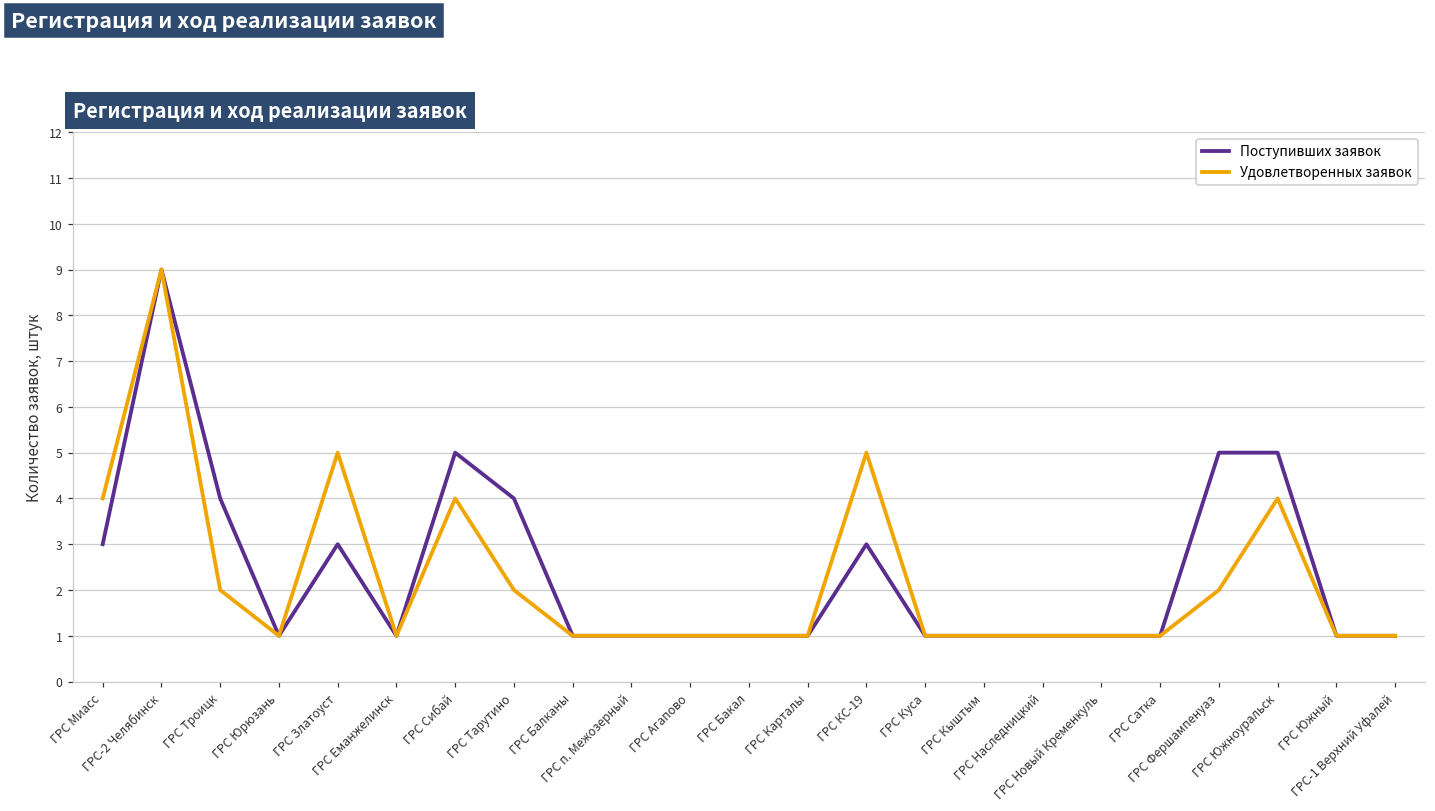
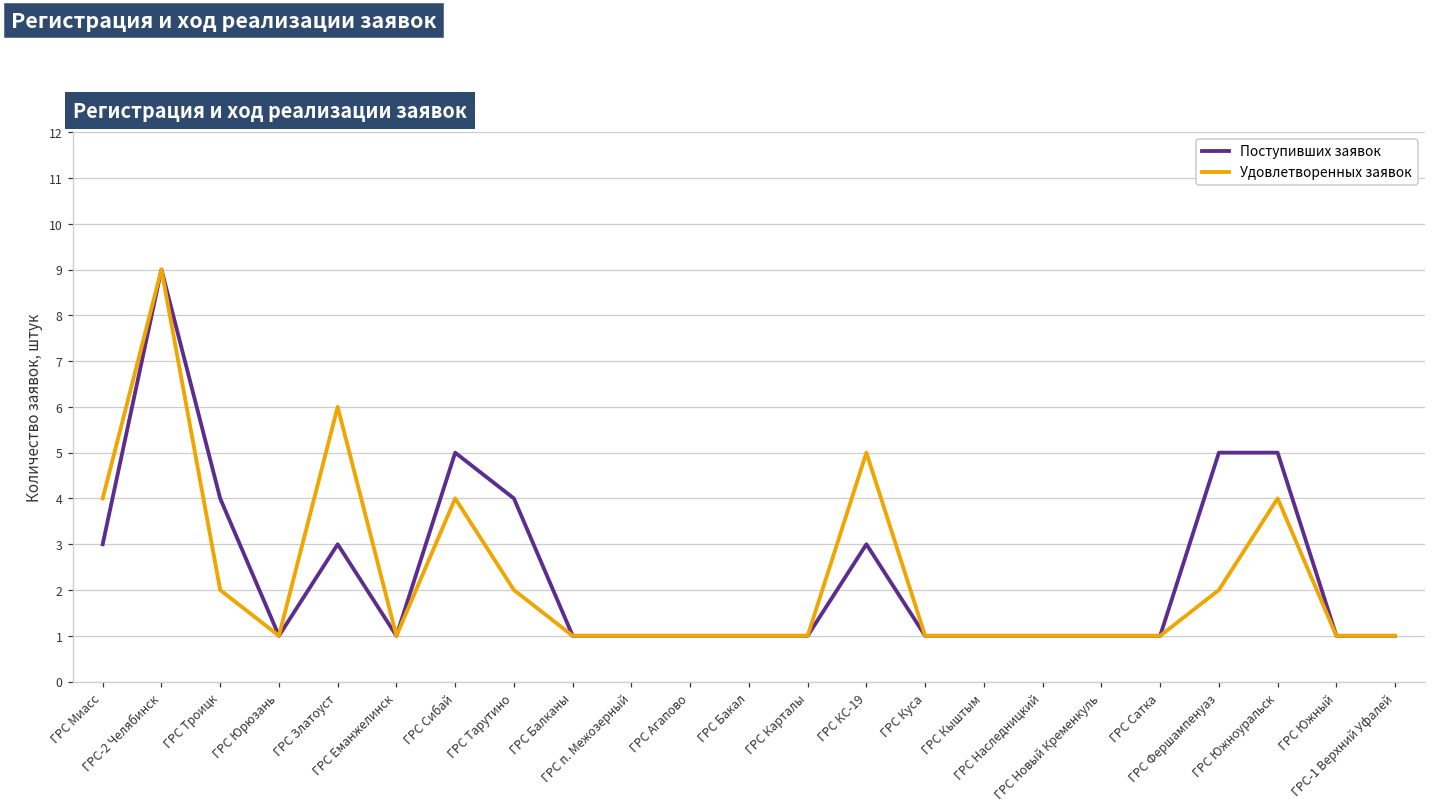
  {
    "Поступивших заявок": {
      "ГРС Миасс": 3,
      "ГРС Троицк": 4,
      "ГРС Златоуст": 3,
      "ГРС Сибай": 5,
      "ГРС Тарутино": 4,
      "ГРС КС-19": 3,
      "ГРС Фершампенуаз": 5,
      "ГРС Южноуральск": 5
    },
    "Удовлетворенных заявок": {
      "ГРС Миасс": 4,
      "ГРС Троицк": 2,
-     "ГРС Златоуст": 5,
+     "ГРС Златоуст": 6,
      "ГРС Сибай": 4,
      "ГРС Тарутино": 2,
      "ГРС КС-19": 5,
      "ГРС Фершампенуаз": 2,
      "ГРС Южноуральск": 4
    }
  }
